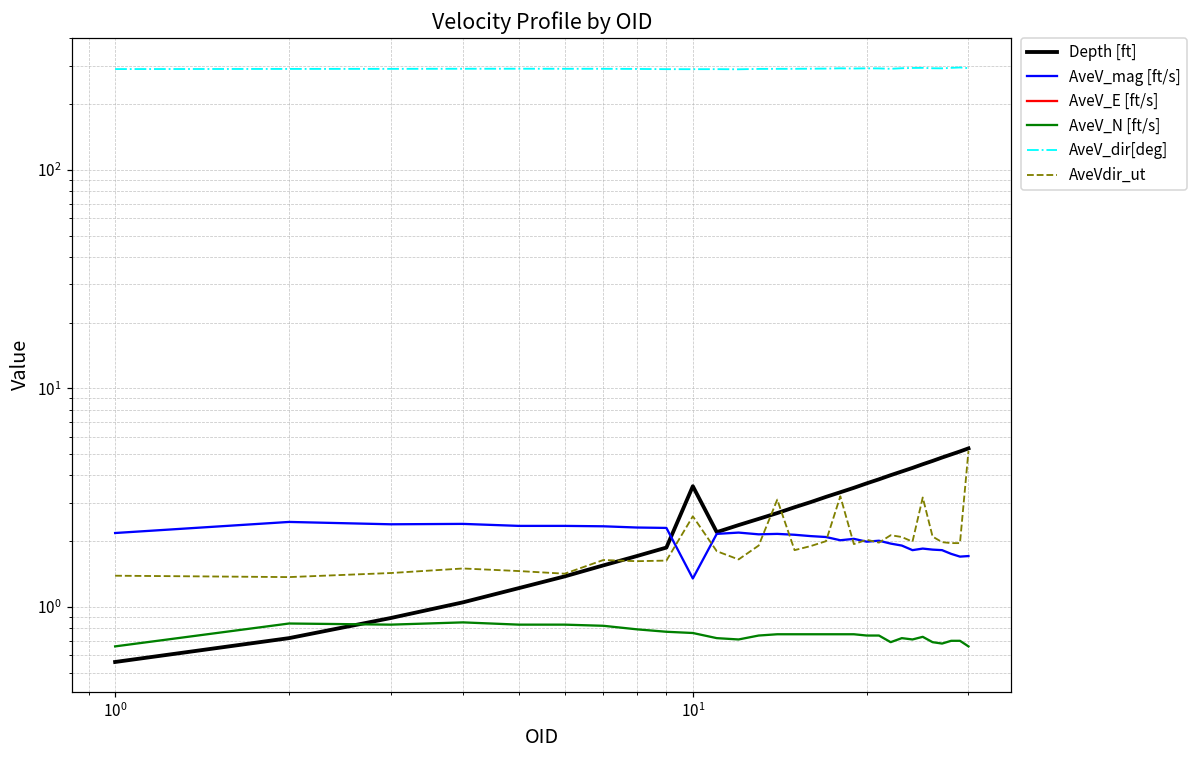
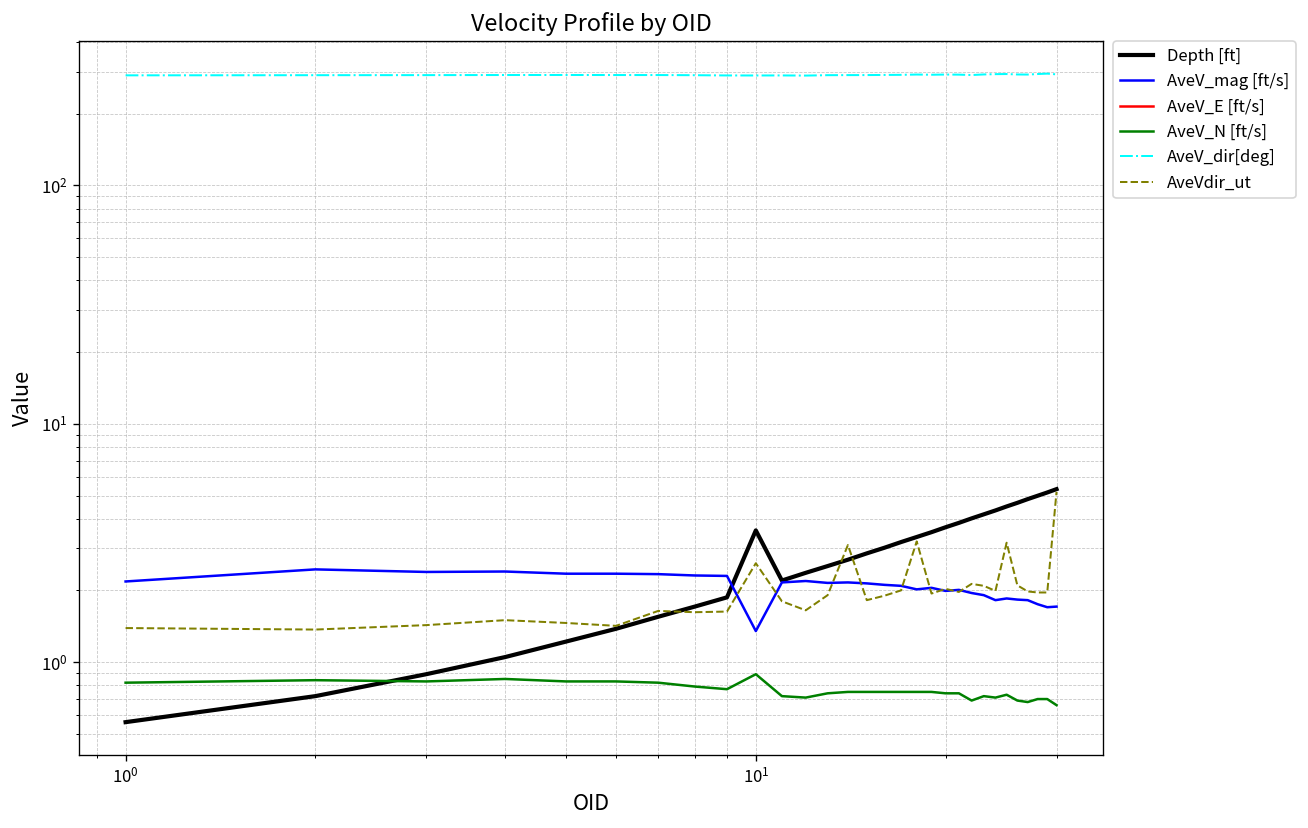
  {
    "Depth [ft]": {
      "10^0": 0.56,
      "10^1": 3.6
    },
    "AveV_mag [ft/s]": {
      "10^0": 2.2,
      "10^1": 1.4
    },
    "AveV_N [ft/s]": {
-     "10^0": 0.66,
-     "10^1": 0.76
+     "10^0": 0.82,
+     "10^1": 0.9
    },
    "AveV_dir[deg]": {
      "10^0": 290,
      "10^1": 290
    },
    "AveVdir_ut": {
      "10^0": 1.4,
      "10^1": 2.6
    }
  }
